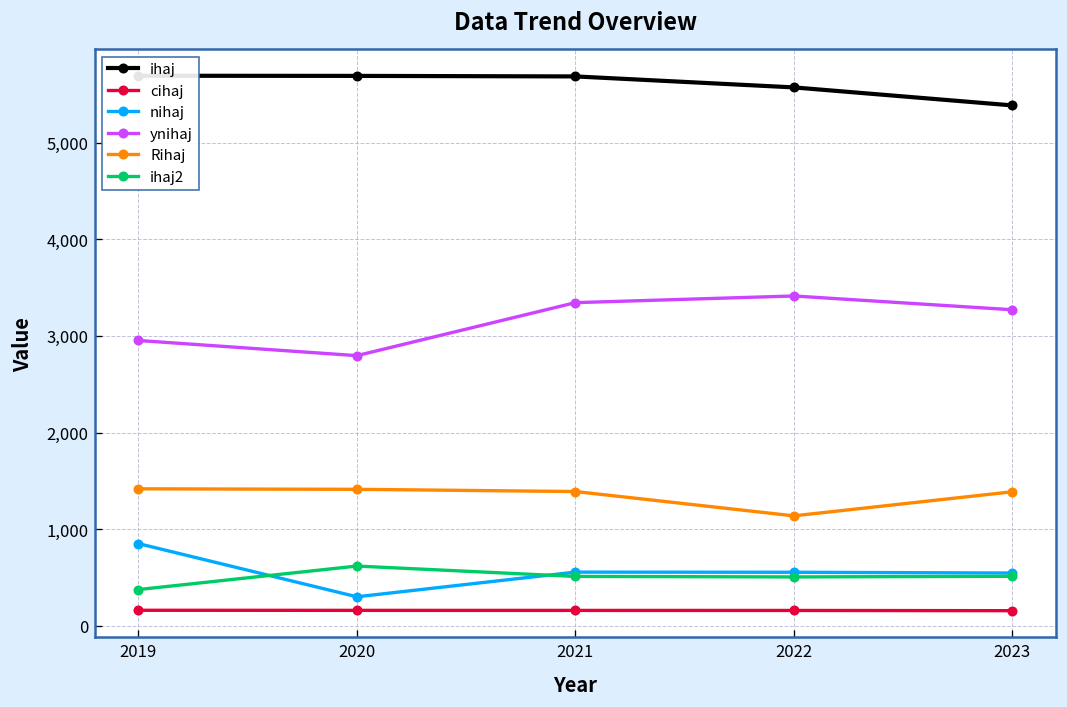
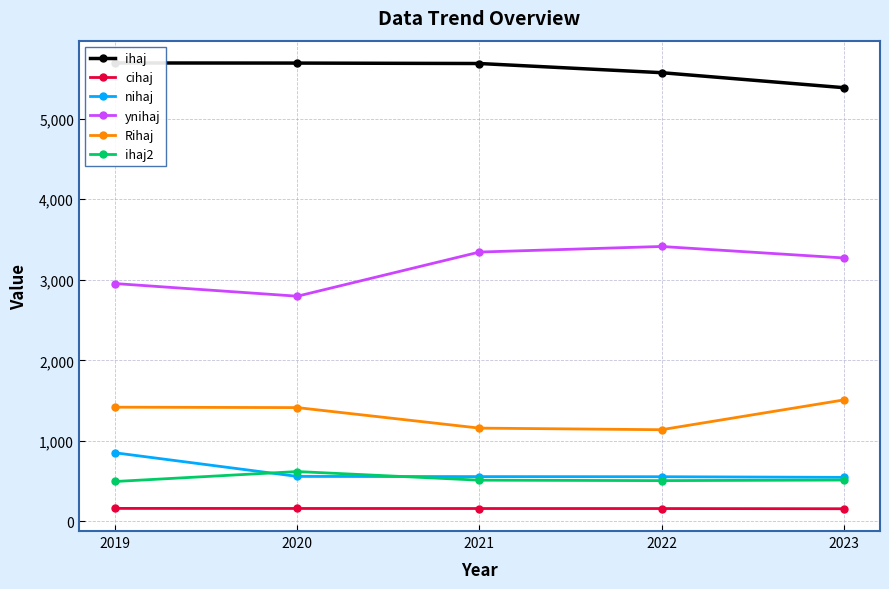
  {
    "ihaj": {
      "2020": "5,700",
      "2021": "5,700",
      "2022": "5,600",
      "2023": "5,400"
    },
    "cihaj": {
      "2019": "200",
      "2020": "200",
      "2021": "200",
      "2022": "200",
      "2023": "200"
    },
    "nihaj": {
      "2019": "900",
-     "2020": "300",
+     "2020": "600",
      "2021": "600",
      "2022": "600",
      "2023": "500"
    },
    "ynihaj": {
      "2019": "3,000",
      "2020": "2,800",
      "2021": "3,300",
      "2022": "3,400",
      "2023": "3,300"
    },
    "Rihaj": {
      "2019": "1,400",
      "2020": "1,400",
-     "2021": "1,400",
+     "2021": "1,200",
      "2022": "1,100",
-     "2023": "1,400"
+     "2023": "1,500"
    },
    "ihaj2": {
-     "2019": "400",
+     "2019": "500",
      "2020": "600",
      "2021": "500",
      "2022": "500",
      "2023": "500"
    }
  }
